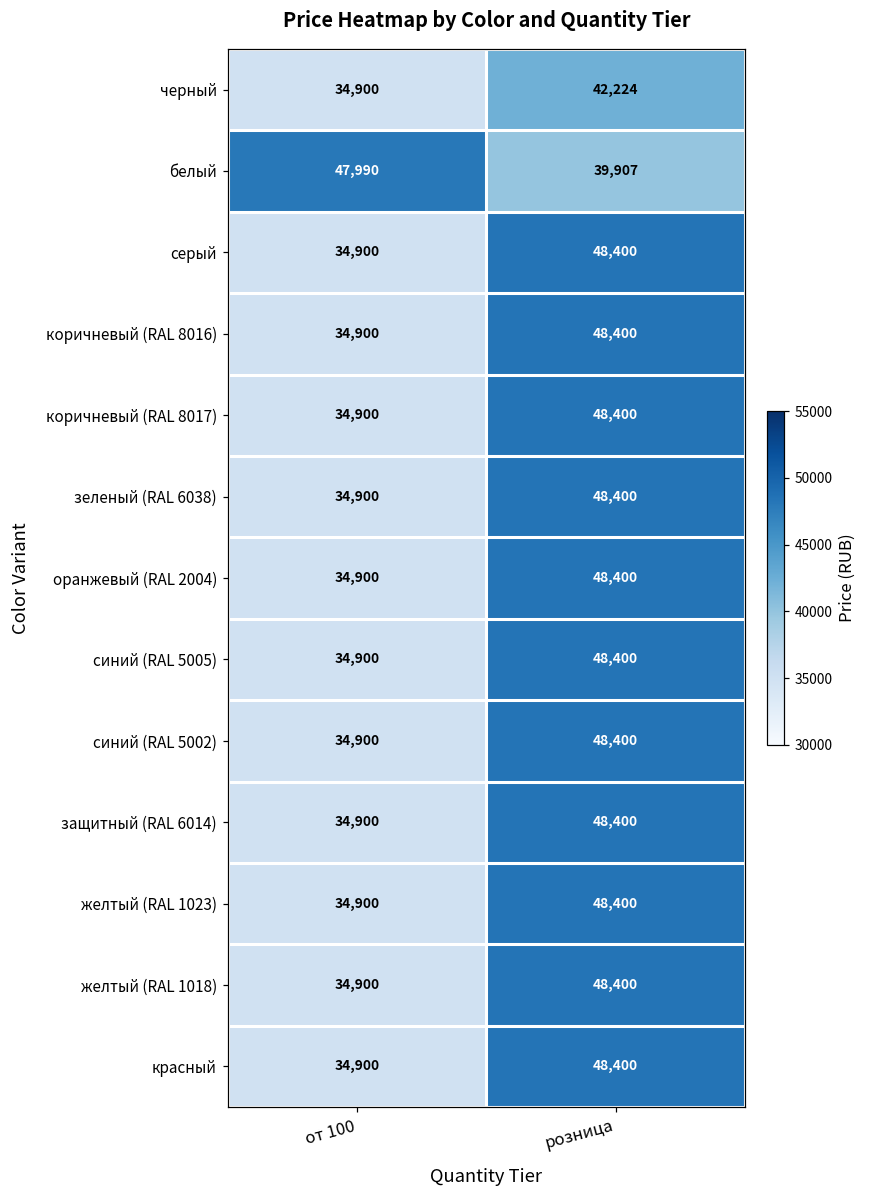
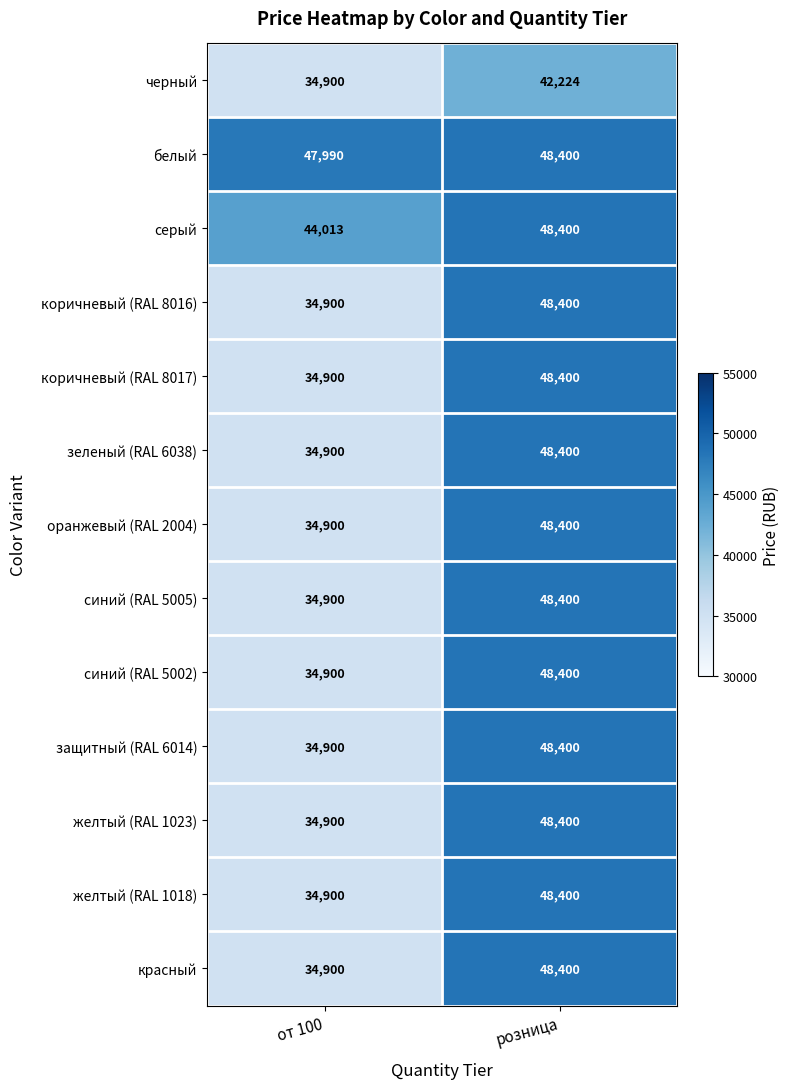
  {
    "черный": {
      "от 100": "34,900",
      "розница": "42,224"
    },
    "белый": {
      "от 100": "47,990",
-     "розница": "39,907"
+     "розница": "48,400"
    },
    "серый": {
-     "от 100": "34,900",
+     "от 100": "44,013",
      "розница": "48,400"
    },
    "коричневый (RAL 8016)": {
      "от 100": "34,900",
      "розница": "48,400"
    },
    "коричневый (RAL 8017)": {
      "от 100": "34,900",
      "розница": "48,400"
    },
    "зеленый (RAL 6038)": {
      "от 100": "34,900",
      "розница": "48,400"
    },
    "оранжевый (RAL 2004)": {
      "от 100": "34,900",
      "розница": "48,400"
    },
    "синий (RAL 5005)": {
      "от 100": "34,900",
      "розница": "48,400"
    },
    "синий (RAL 5002)": {
      "от 100": "34,900",
      "розница": "48,400"
    },
    "защитный (RAL 6014)": {
      "от 100": "34,900",
      "розница": "48,400"
    },
    "желтый (RAL 1023)": {
      "от 100": "34,900",
      "розница": "48,400"
    },
    "желтый (RAL 1018)": {
      "от 100": "34,900",
      "розница": "48,400"
    },
    "красный": {
      "от 100": "34,900",
      "розница": "48,400"
    }
  }
